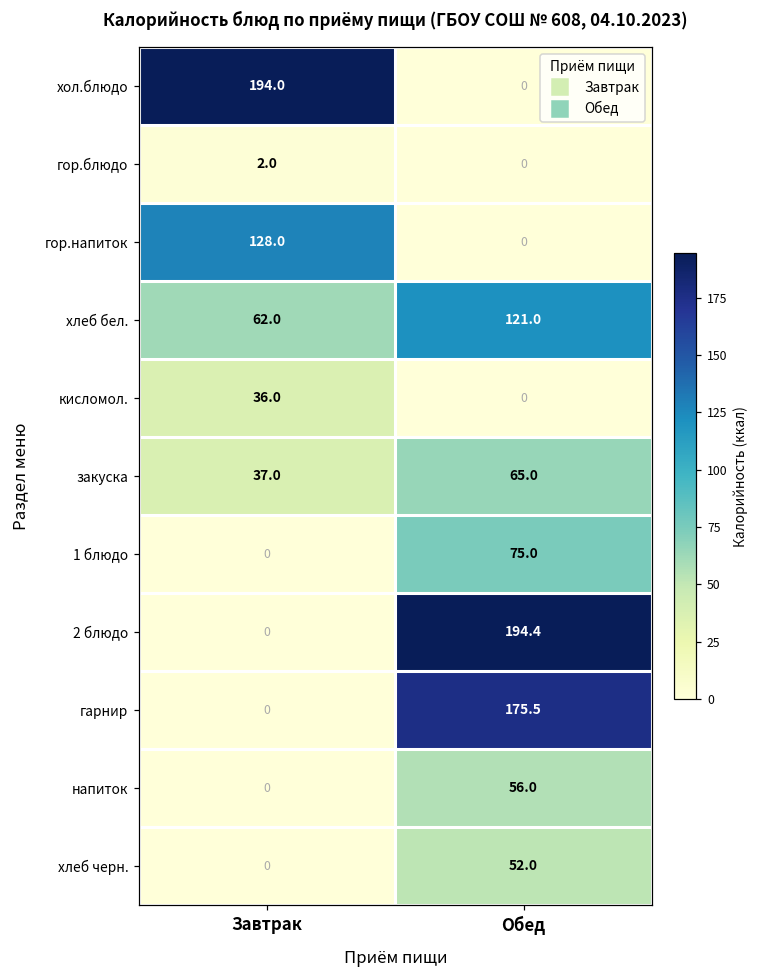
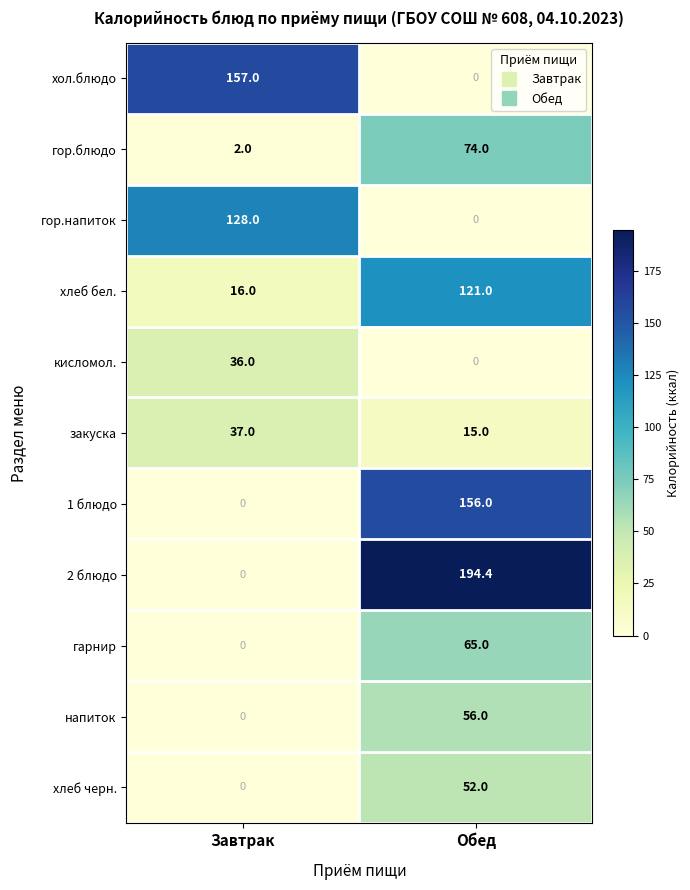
  {
    "хол.блюдо": {
-     "Завтрак": 194.0,
+     "Завтрак": 157.0,
      "Обед": 0
    },
    "гор.блюдо": {
      "Завтрак": 2.0,
-     "Обед": 0
+     "Обед": 74.0
    },
    "гор.напиток": {
      "Завтрак": 128.0,
      "Обед": 0
    },
    "хлеб бел.": {
-     "Завтрак": 62.0,
+     "Завтрак": 16.0,
      "Обед": 121.0
    },
    "кисломол.": {
      "Завтрак": 36.0,
      "Обед": 0
    },
    "закуска": {
      "Завтрак": 37.0,
-     "Обед": 65.0
+     "Обед": 15.0
    },
    "1 блюдо": {
      "Завтрак": 0,
-     "Обед": 75.0
+     "Обед": 156.0
    },
    "2 блюдо": {
      "Завтрак": 0,
      "Обед": 194.4
    },
    "гарнир": {
      "Завтрак": 0,
-     "Обед": 175.5
+     "Обед": 65.0
    },
    "напиток": {
      "Завтрак": 0,
      "Обед": 56.0
    },
    "хлеб черн.": {
      "Завтрак": 0,
      "Обед": 52.0
    }
  }
